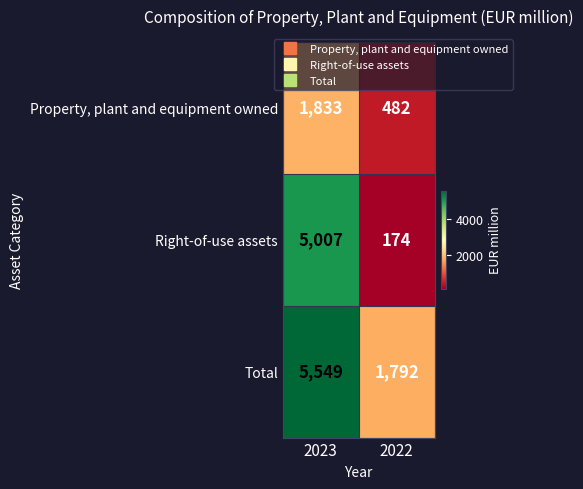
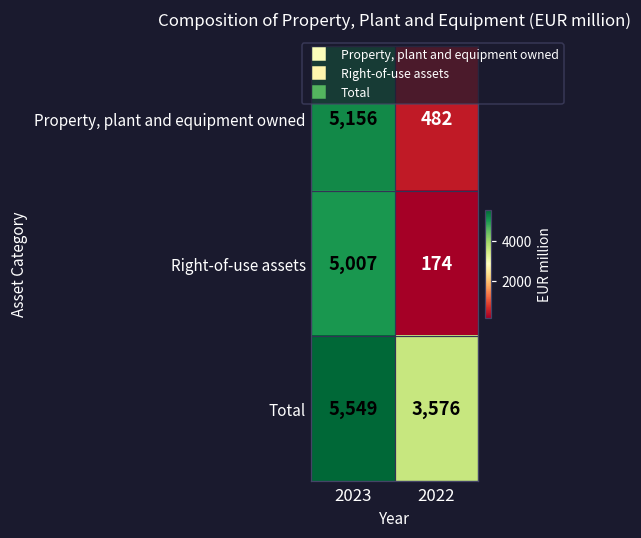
  {
    "Property, plant and equipment owned": {
-     "2023": "1,833",
+     "2023": "5,156",
      "2022": "482"
    },
    "Right-of-use assets": {
      "2023": "5,007",
      "2022": "174"
    },
    "Total": {
      "2023": "5,549",
-     "2022": "1,792"
+     "2022": "3,576"
    }
  }
